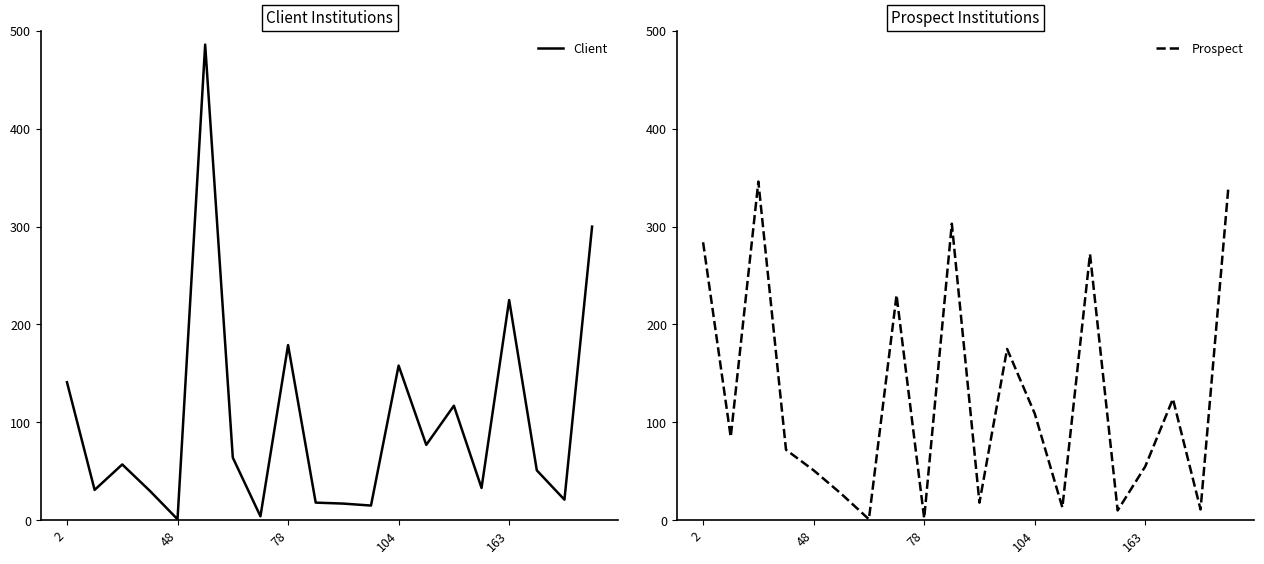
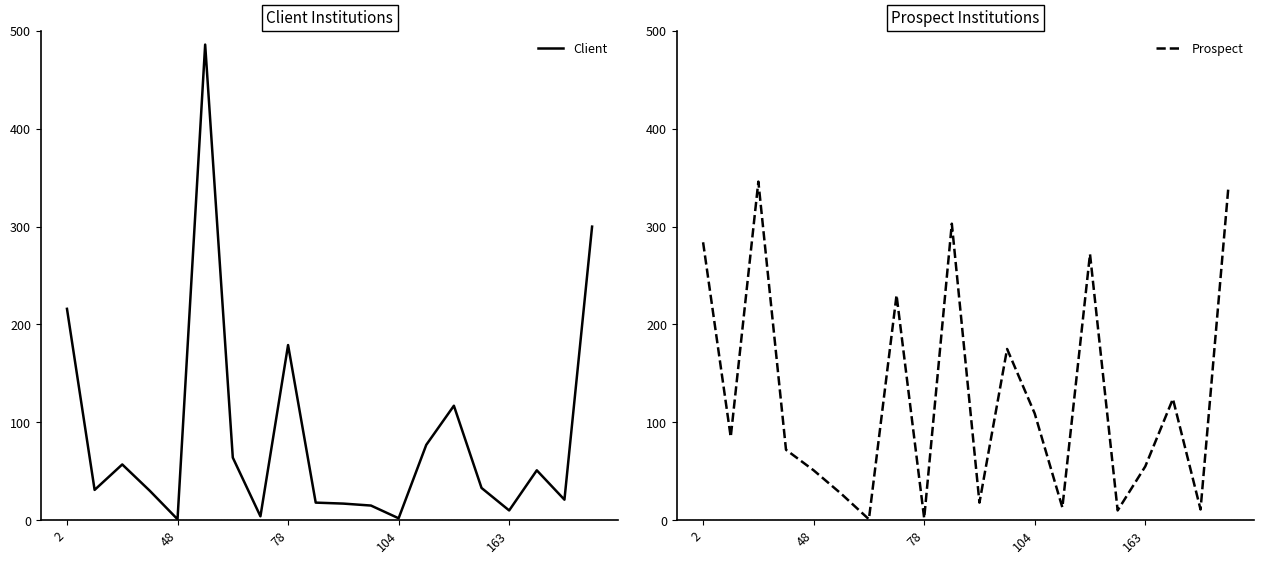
  {
    "Client Institutions": {
-     "2": 140,
+     "2": 220,
      "48": 0,
      "78": 180,
-     "104": 160,
-     "163": 230
+     "104": 0,
+     "163": 10
    },
    "Prospect Institutions": {
      "2": 280,
      "48": 50,
      "78": 0,
      "104": 110,
      "163": 60
    }
  }
